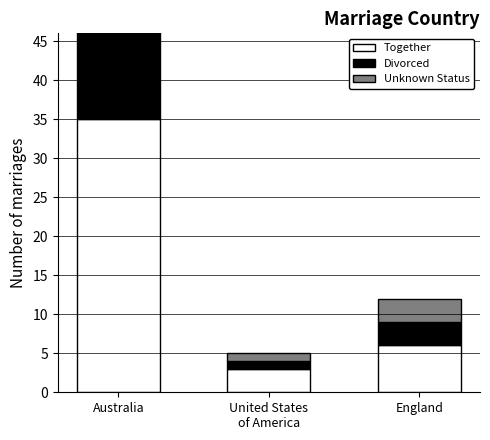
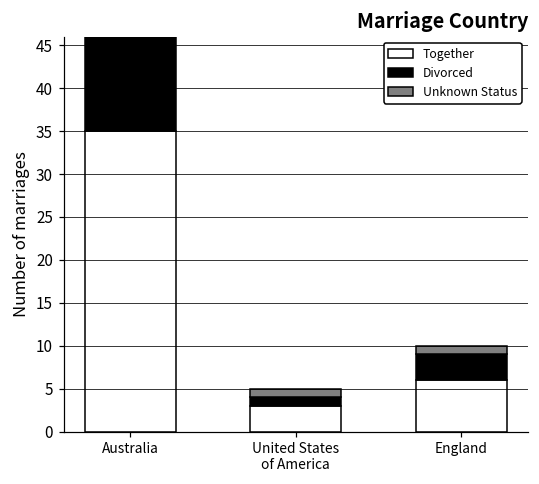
  {
    "Together": {
      "Australia": 35,
      "United States of America": 3,
      "England": 6
    },
    "Divorced": {
      "United States of America": 1,
      "England": 3
    },
    "Unknown Status": {
      "United States of America": 1,
-     "England": 3
+     "England": 1
    }
  }
